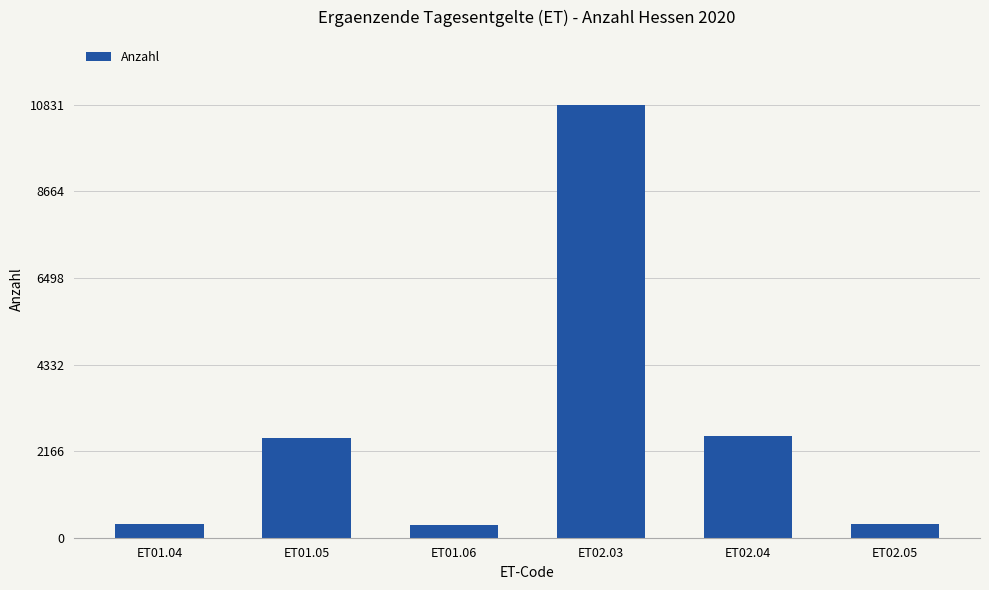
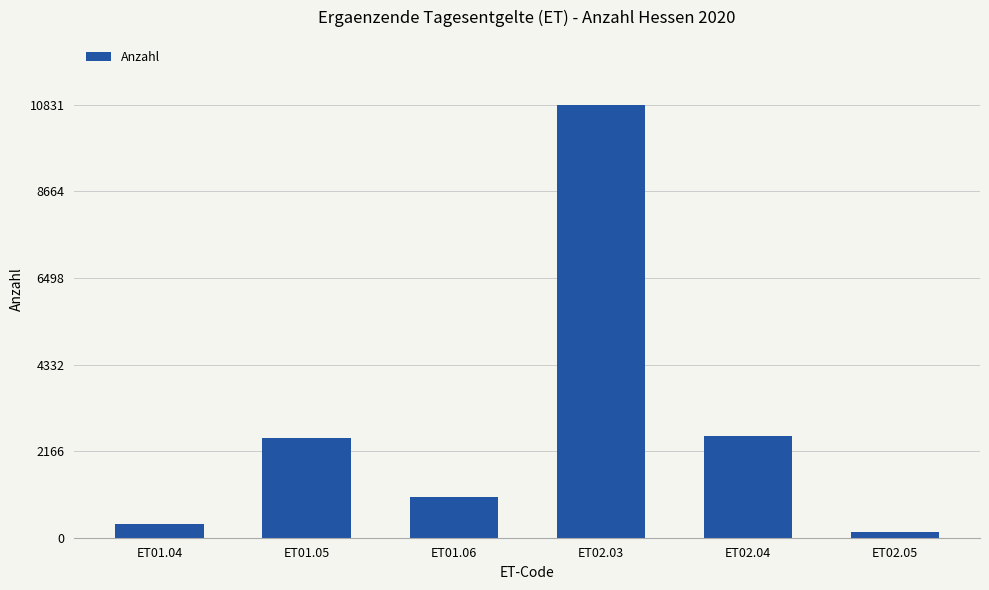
  {
    "ET01.04": 400,
    "ET01.05": 2500,
-   "ET01.06": 300,
+   "ET01.06": 1000,
    "ET02.03": 10800,
    "ET02.04": 2500,
-   "ET02.05": 300
+   "ET02.05": 100
  }
